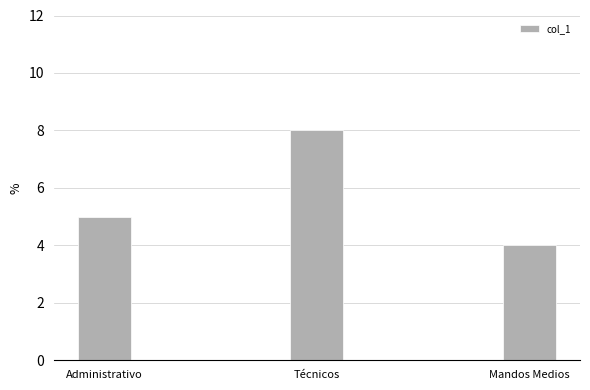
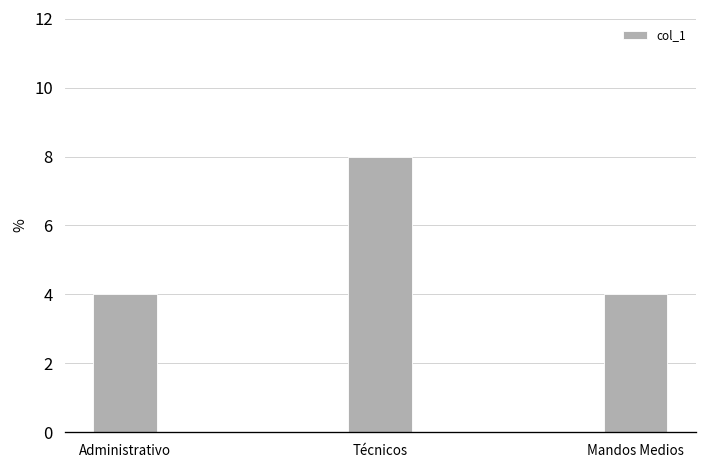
  {
-   "Administrativo": 5,
+   "Administrativo": 4,
    "Técnicos": 8,
    "Mandos Medios": 4
  }
